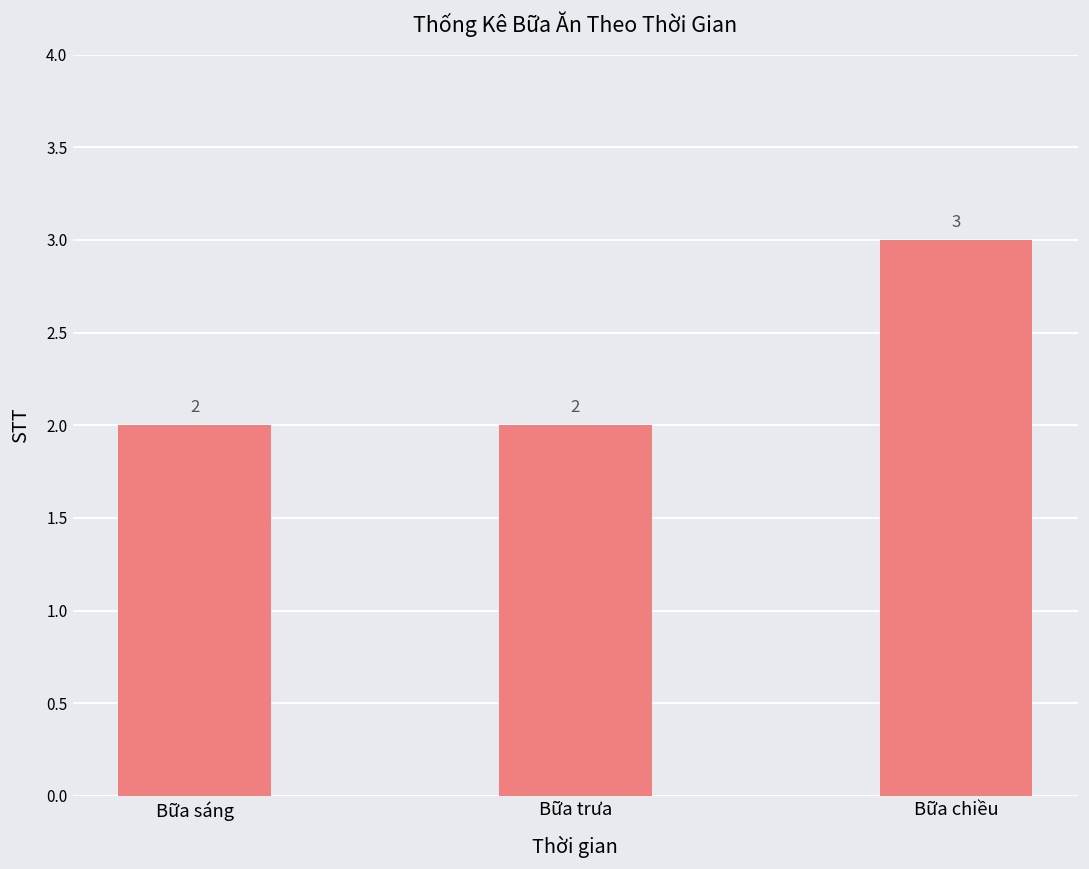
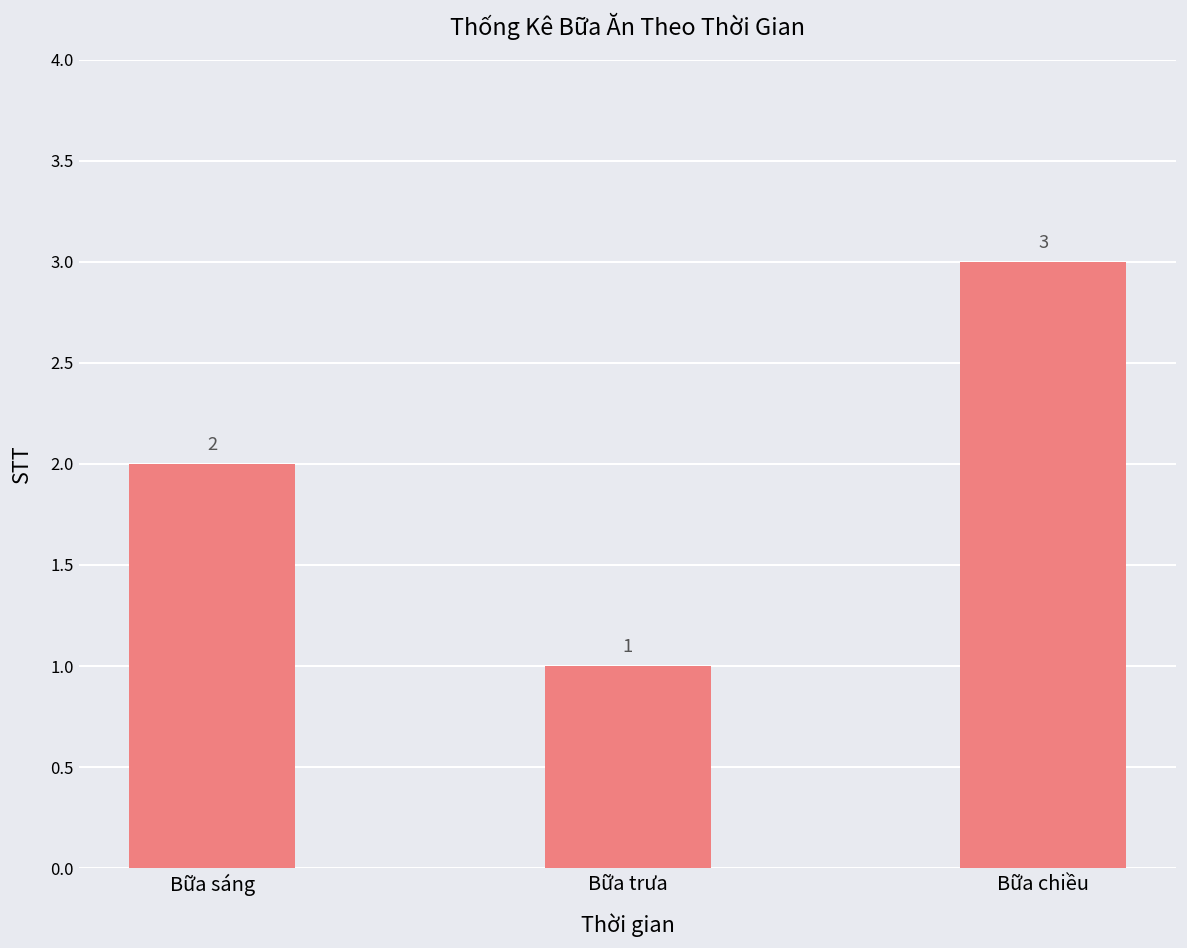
  {
    "Bữa sáng": 2,
-   "Bữa trưa": 2,
+   "Bữa trưa": 1,
    "Bữa chiều": 3
  }
